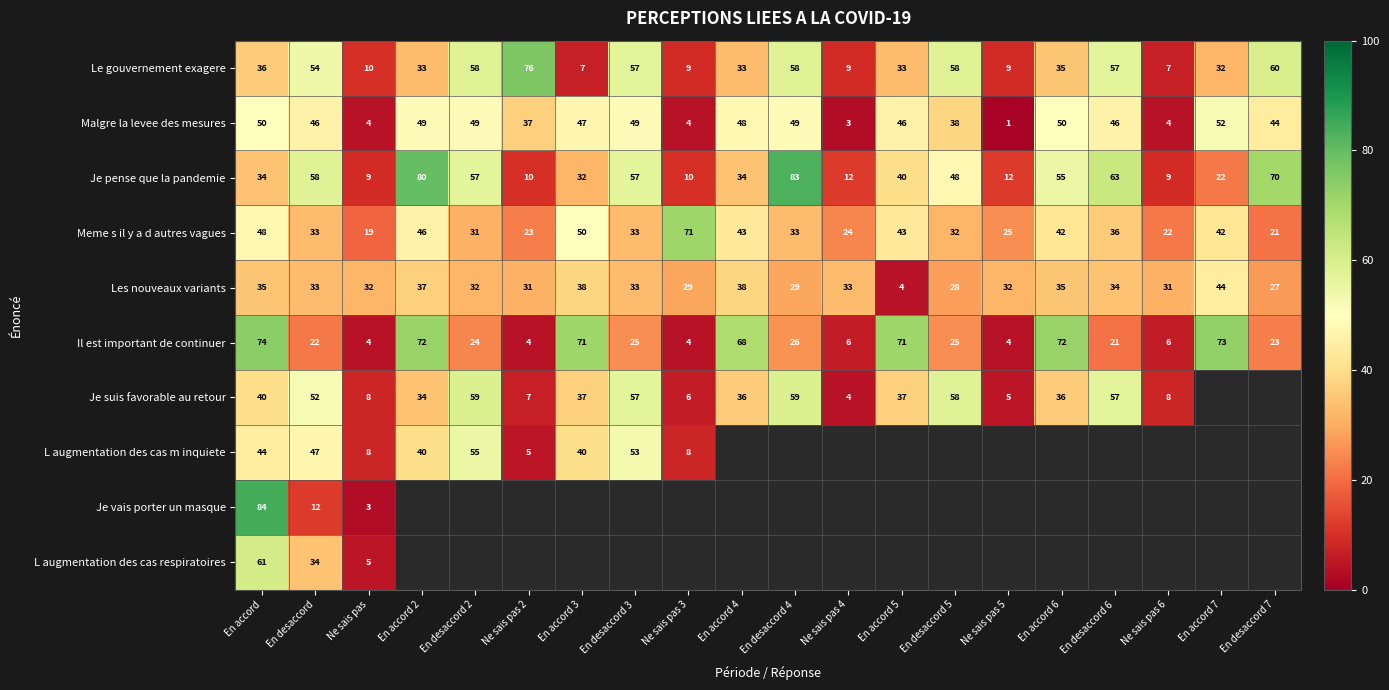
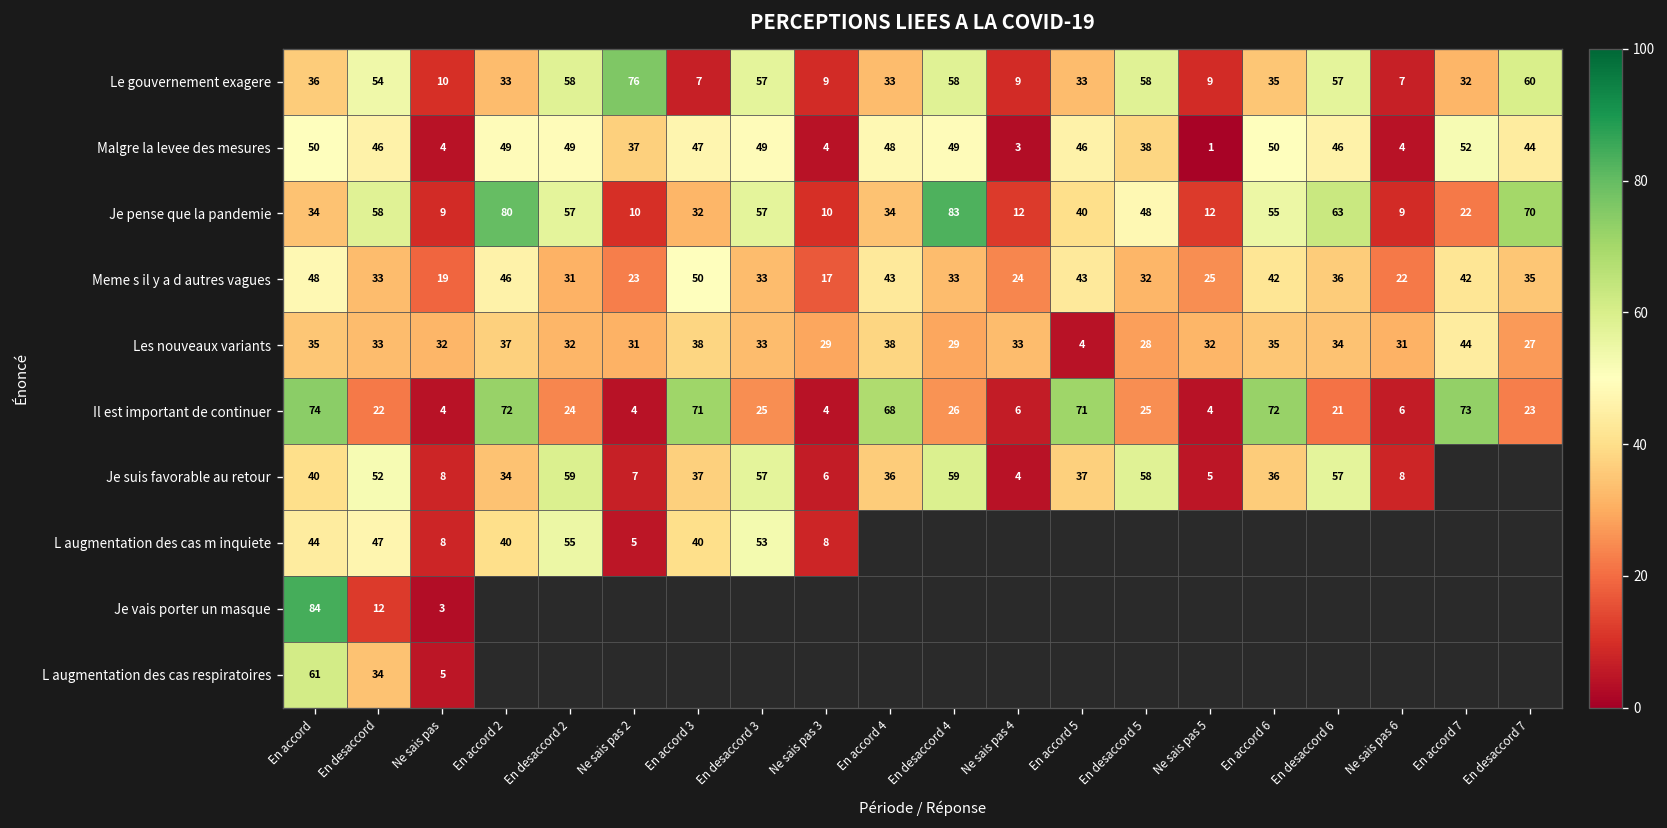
  {
    "Le gouvernement exagere": {
      "En accord": 36,
      "En desaccord": 54,
      "Ne sais pas": 10,
      "En accord 2": 33,
      "En desaccord 2": 58,
      "Ne sais pas 2": 76,
      "En accord 3": 7,
      "En desaccord 3": 57,
      "Ne sais pas 3": 9,
      "En accord 4": 33,
      "En desaccord 4": 58,
      "Ne sais pas 4": 9,
      "En accord 5": 33,
      "En desaccord 5": 58,
      "Ne sais pas 5": 9,
      "En accord 6": 35,
      "En desaccord 6": 57,
      "Ne sais pas 6": 7,
      "En accord 7": 32,
      "En desaccord 7": 60
    },
    "Malgre la levee des mesures": {
      "En accord": 50,
      "En desaccord": 46,
      "Ne sais pas": 4,
      "En accord 2": 49,
      "En desaccord 2": 49,
      "Ne sais pas 2": 37,
      "En accord 3": 47,
      "En desaccord 3": 49,
      "Ne sais pas 3": 4,
      "En accord 4": 48,
      "En desaccord 4": 49,
      "Ne sais pas 4": 3,
      "En accord 5": 46,
      "En desaccord 5": 38,
      "Ne sais pas 5": 1,
      "En accord 6": 50,
      "En desaccord 6": 46,
      "Ne sais pas 6": 4,
      "En accord 7": 52,
      "En desaccord 7": 44
    },
    "Je pense que la pandemie": {
      "En accord": 34,
      "En desaccord": 58,
      "Ne sais pas": 9,
      "En accord 2": 80,
      "En desaccord 2": 57,
      "Ne sais pas 2": 10,
      "En accord 3": 32,
      "En desaccord 3": 57,
      "Ne sais pas 3": 10,
      "En accord 4": 34,
      "En desaccord 4": 83,
      "Ne sais pas 4": 12,
      "En accord 5": 40,
      "En desaccord 5": 48,
      "Ne sais pas 5": 12,
      "En accord 6": 55,
      "En desaccord 6": 63,
      "Ne sais pas 6": 9,
      "En accord 7": 22,
      "En desaccord 7": 70
    },
    "Meme s il y a d autres vagues": {
      "En accord": 48,
      "En desaccord": 33,
      "Ne sais pas": 19,
      "En accord 2": 46,
      "En desaccord 2": 31,
      "Ne sais pas 2": 23,
      "En accord 3": 50,
      "En desaccord 3": 33,
-     "Ne sais pas 3": 71,
+     "Ne sais pas 3": 17,
      "En accord 4": 43,
      "En desaccord 4": 33,
      "Ne sais pas 4": 24,
      "En accord 5": 43,
      "En desaccord 5": 32,
      "Ne sais pas 5": 25,
      "En accord 6": 42,
      "En desaccord 6": 36,
      "Ne sais pas 6": 22,
      "En accord 7": 42,
-     "En desaccord 7": 21
+     "En desaccord 7": 35
    },
    "Les nouveaux variants": {
      "En accord": 35,
      "En desaccord": 33,
      "Ne sais pas": 32,
      "En accord 2": 37,
      "En desaccord 2": 32,
      "Ne sais pas 2": 31,
      "En accord 3": 38,
      "En desaccord 3": 33,
      "Ne sais pas 3": 29,
      "En accord 4": 38,
      "En desaccord 4": 29,
      "Ne sais pas 4": 33,
      "En accord 5": 4,
      "En desaccord 5": 28,
      "Ne sais pas 5": 32,
      "En accord 6": 35,
      "En desaccord 6": 34,
      "Ne sais pas 6": 31,
      "En accord 7": 44,
      "En desaccord 7": 27
    },
    "Il est important de continuer": {
      "En accord": 74,
      "En desaccord": 22,
      "Ne sais pas": 4,
      "En accord 2": 72,
      "En desaccord 2": 24,
      "Ne sais pas 2": 4,
      "En accord 3": 71,
      "En desaccord 3": 25,
      "Ne sais pas 3": 4,
      "En accord 4": 68,
      "En desaccord 4": 26,
      "Ne sais pas 4": 6,
      "En accord 5": 71,
      "En desaccord 5": 25,
      "Ne sais pas 5": 4,
      "En accord 6": 72,
      "En desaccord 6": 21,
      "Ne sais pas 6": 6,
      "En accord 7": 73,
      "En desaccord 7": 23
    },
    "Je suis favorable au retour": {
      "En accord": 40,
      "En desaccord": 52,
      "Ne sais pas": 8,
      "En accord 2": 34,
      "En desaccord 2": 59,
      "Ne sais pas 2": 7,
      "En accord 3": 37,
      "En desaccord 3": 57,
      "Ne sais pas 3": 6,
      "En accord 4": 36,
      "En desaccord 4": 59,
      "Ne sais pas 4": 4,
      "En accord 5": 37,
      "En desaccord 5": 58,
      "Ne sais pas 5": 5,
      "En accord 6": 36,
      "En desaccord 6": 57,
      "Ne sais pas 6": 8
    },
    "L augmentation des cas m inquiete": {
      "En accord": 44,
      "En desaccord": 47,
      "Ne sais pas": 8,
      "En accord 2": 40,
      "En desaccord 2": 55,
      "Ne sais pas 2": 5,
      "En accord 3": 40,
      "En desaccord 3": 53,
      "Ne sais pas 3": 8
    },
    "Je vais porter un masque": {
      "En accord": 84,
      "En desaccord": 12,
      "Ne sais pas": 3
    },
    "L augmentation des cas respiratoires": {
      "En accord": 61,
      "En desaccord": 34,
      "Ne sais pas": 5
    }
  }
